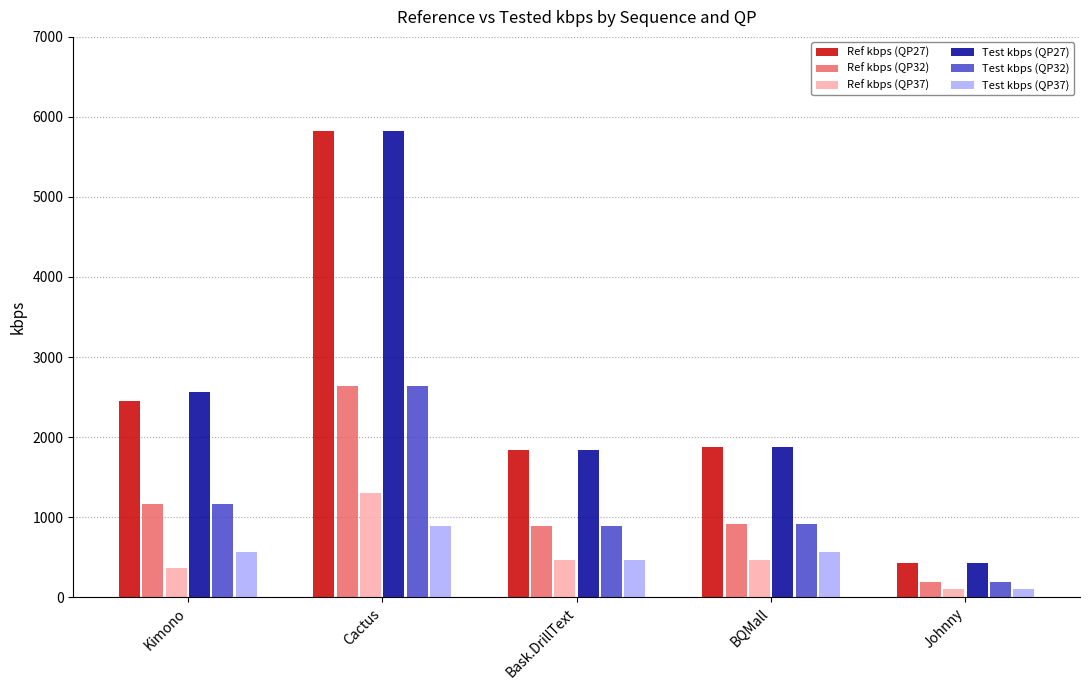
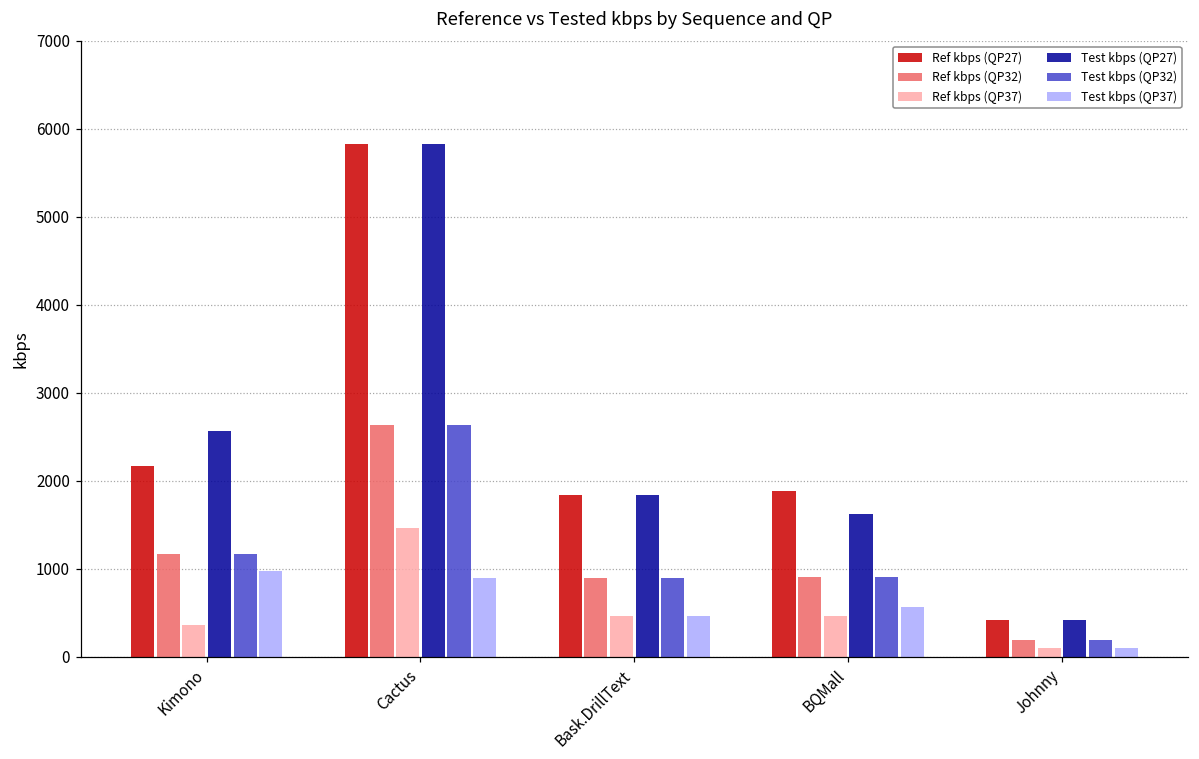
  {
    "Ref kbps (QP27)": {
-     "Kimono": 2500,
+     "Kimono": 2200,
      "Cactus": 5800,
      "Bask.DrillText": 1800,
      "BQMall": 1900,
      "Johnny": 400
    },
    "Ref kbps (QP32)": {
      "Kimono": 1200,
      "Cactus": 2600,
      "Bask.DrillText": 900,
      "BQMall": 900,
      "Johnny": 200
    },
    "Ref kbps (QP37)": {
      "Kimono": 400,
-     "Cactus": 1300,
+     "Cactus": 1500,
      "Bask.DrillText": 500,
      "BQMall": 500,
      "Johnny": 100
    },
    "Test kbps (QP27)": {
      "Kimono": 2600,
      "Cactus": 5800,
      "Bask.DrillText": 1800,
-     "BQMall": 1900,
+     "BQMall": 1600,
      "Johnny": 400
    },
    "Test kbps (QP32)": {
      "Kimono": 1200,
      "Cactus": 2600,
      "Bask.DrillText": 900,
      "BQMall": 900,
      "Johnny": 200
    },
    "Test kbps (QP37)": {
-     "Kimono": 600,
+     "Kimono": 1000,
      "Cactus": 900,
      "Bask.DrillText": 500,
      "BQMall": 600,
      "Johnny": 100
    }
  }
